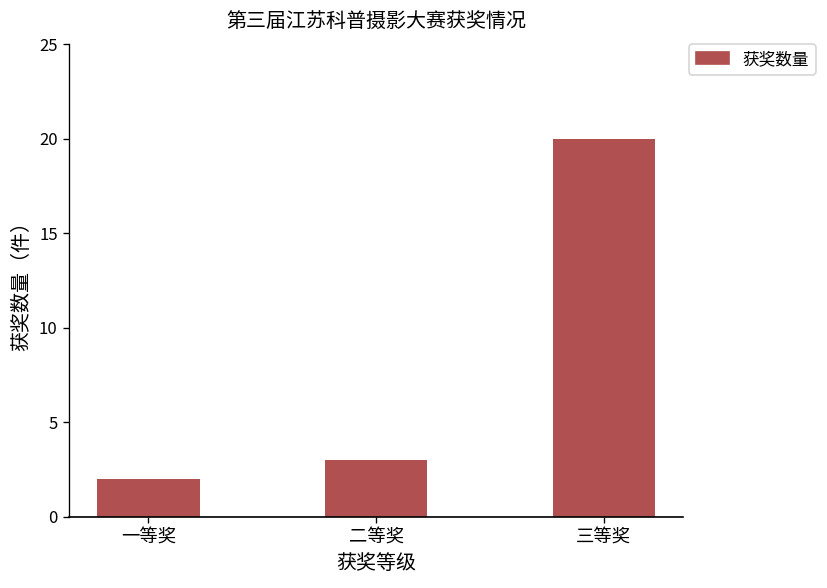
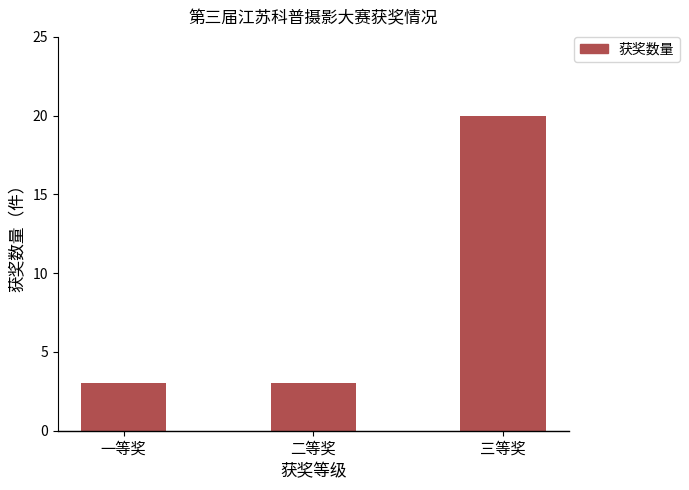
  {
-   "一等奖": 2,
+   "一等奖": 3,
    "二等奖": 3,
    "三等奖": 20
  }
